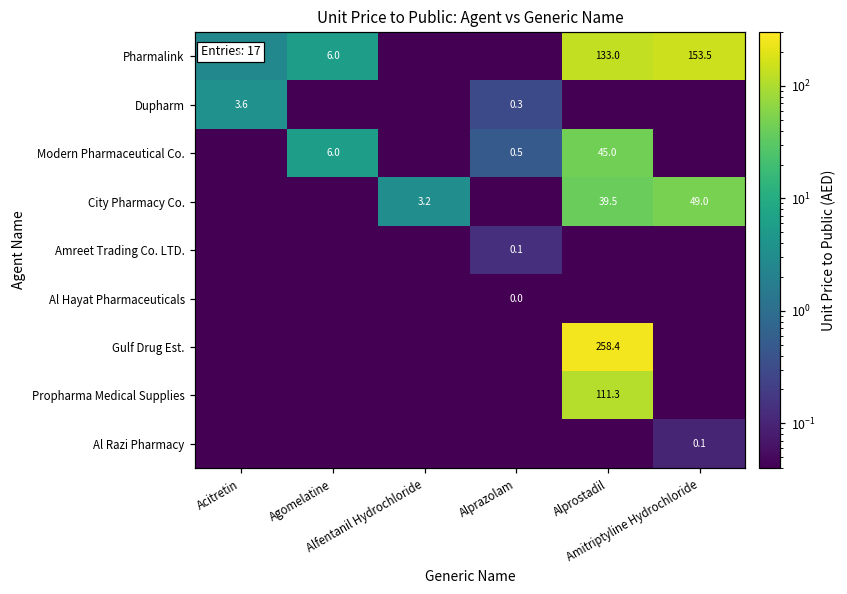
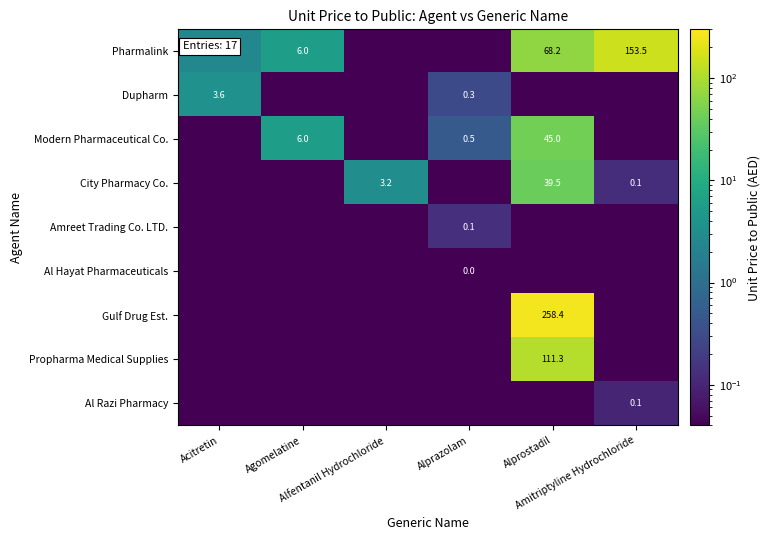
  {
    "Pharmalink": {
      "Agomelatine": 6.0,
-     "Alprostadil": 133.0,
+     "Alprostadil": 68.2,
      "Amitriptyline Hydrochloride": 153.5
    },
    "Dupharm": {
      "Acitretin": 3.6,
      "Alprazolam": 0.3
    },
    "Modern Pharmaceutical Co.": {
      "Agomelatine": 6.0,
      "Alprazolam": 0.5,
      "Alprostadil": 45.0
    },
    "City Pharmacy Co.": {
      "Alfentanil Hydrochloride": 3.2,
      "Alprostadil": 39.5,
-     "Amitriptyline Hydrochloride": 49.0
+     "Amitriptyline Hydrochloride": 0.1
    },
    "Amreet Trading Co. LTD.": {
      "Alprazolam": 0.1
    },
    "Al Hayat Pharmaceuticals": {
      "Alprazolam": 0.0
    },
    "Gulf Drug Est.": {
      "Alprostadil": 258.4
    },
    "Propharma Medical Supplies": {
      "Alprostadil": 111.3
    },
    "Al Razi Pharmacy": {
      "Amitriptyline Hydrochloride": 0.1
    }
  }
